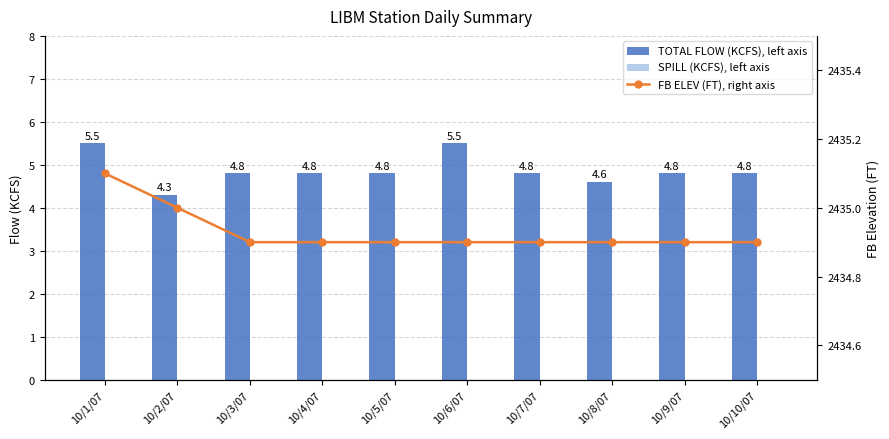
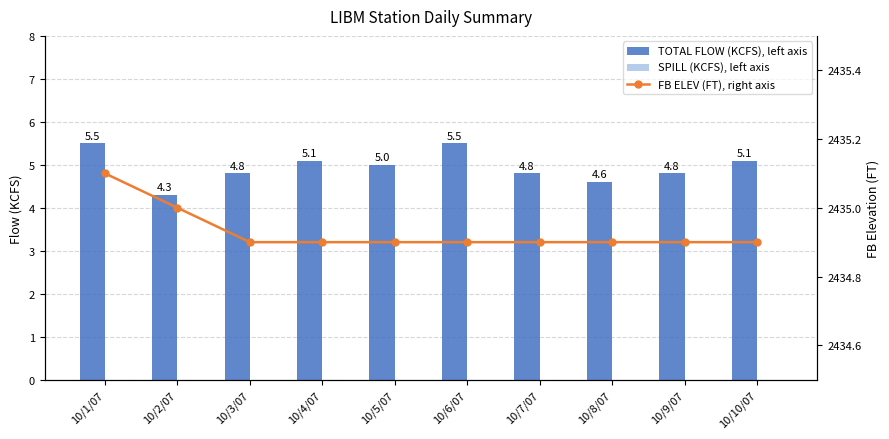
  {
    "TOTAL FLOW (KCFS), left axis": {
      "10/1/07": 5.5,
      "10/2/07": 4.3,
      "10/3/07": 4.8,
-     "10/4/07": 4.8,
-     "10/5/07": 4.8,
+     "10/4/07": 5.1,
+     "10/5/07": 5.0,
      "10/6/07": 5.5,
      "10/7/07": 4.8,
      "10/8/07": 4.6,
      "10/9/07": 4.8,
-     "10/10/07": 4.8
+     "10/10/07": 5.1
    }
  }
